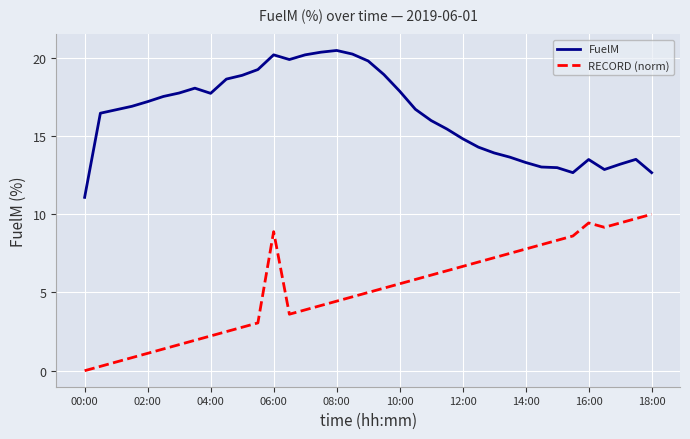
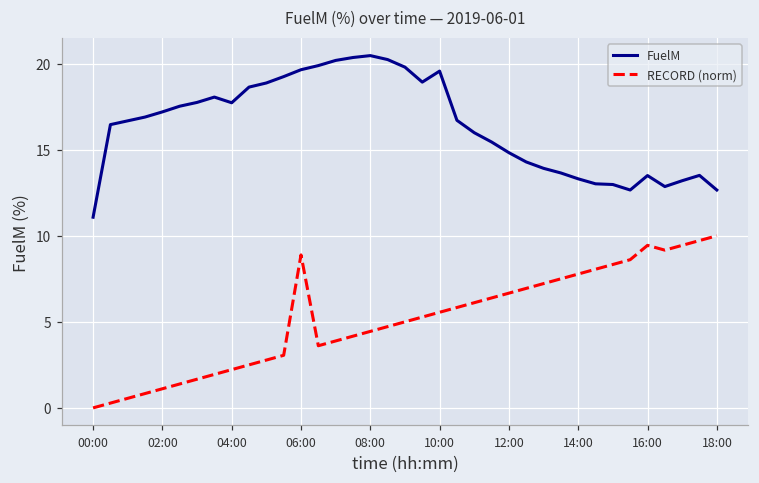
  {
    "FuelM": {
      "00:00": 11.1,
      "02:00": 17.2,
      "04:00": 17.7,
-     "06:00": 20.2,
+     "06:00": 19.7,
      "08:00": 20.5,
-     "10:00": 17.9,
+     "10:00": 19.6,
      "12:00": 14.8,
      "14:00": 13.3,
      "16:00": 13.5,
      "18:00": 12.7
    },
    "RECORD (norm)": {
      "00:00": 0.0,
      "02:00": 1.1,
      "04:00": 2.2,
      "06:00": 8.9,
      "08:00": 4.4,
      "10:00": 5.6,
      "12:00": 6.7,
      "14:00": 7.8,
      "16:00": 9.4,
      "18:00": 10.0
    }
  }
